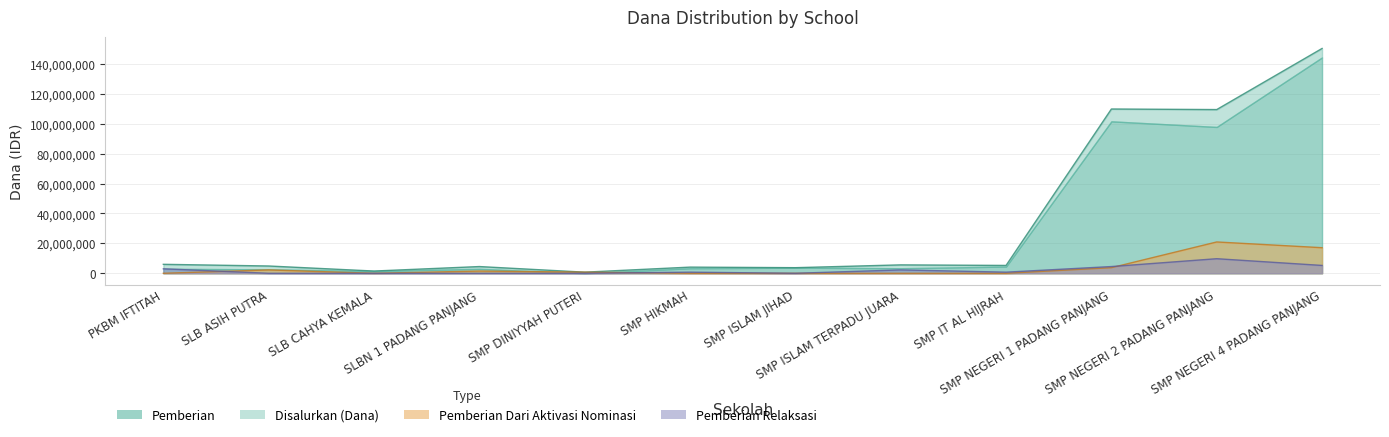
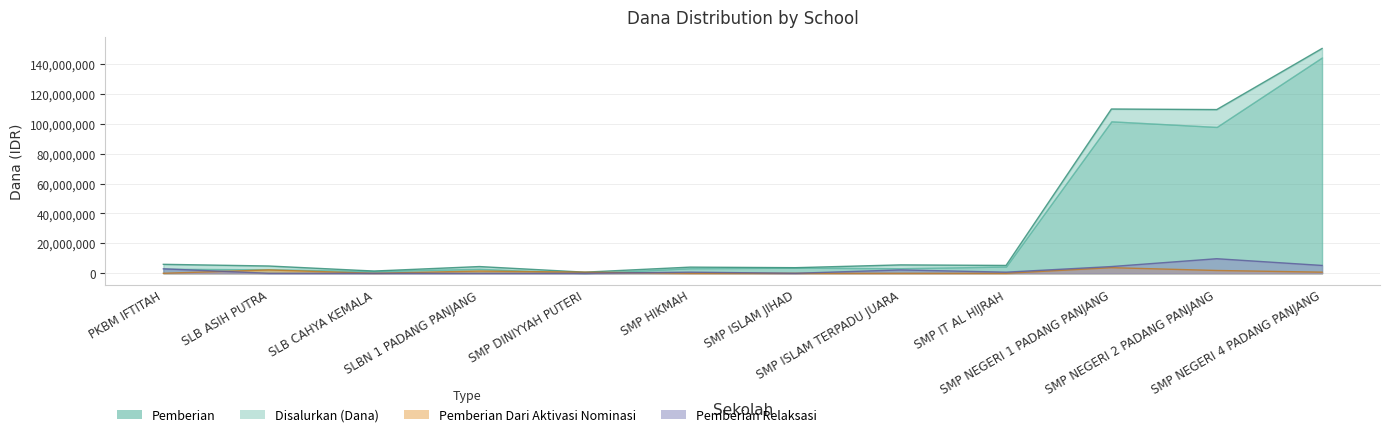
  {
    "Pemberian Dari Aktivasi Nominasi": {
      "PKBM IFTITAH": "0",
      "SMP ISLAM TERPADU JUARA": "0",
-     "SMP NEGERI 2 PADANG PANJANG": "21,000,000",
-     "SMP NEGERI 4 PADANG PANJANG": "17,000,000"
+     "SMP NEGERI 2 PADANG PANJANG": "2,000,000",
+     "SMP NEGERI 4 PADANG PANJANG": "1,000,000"
    }
  }
